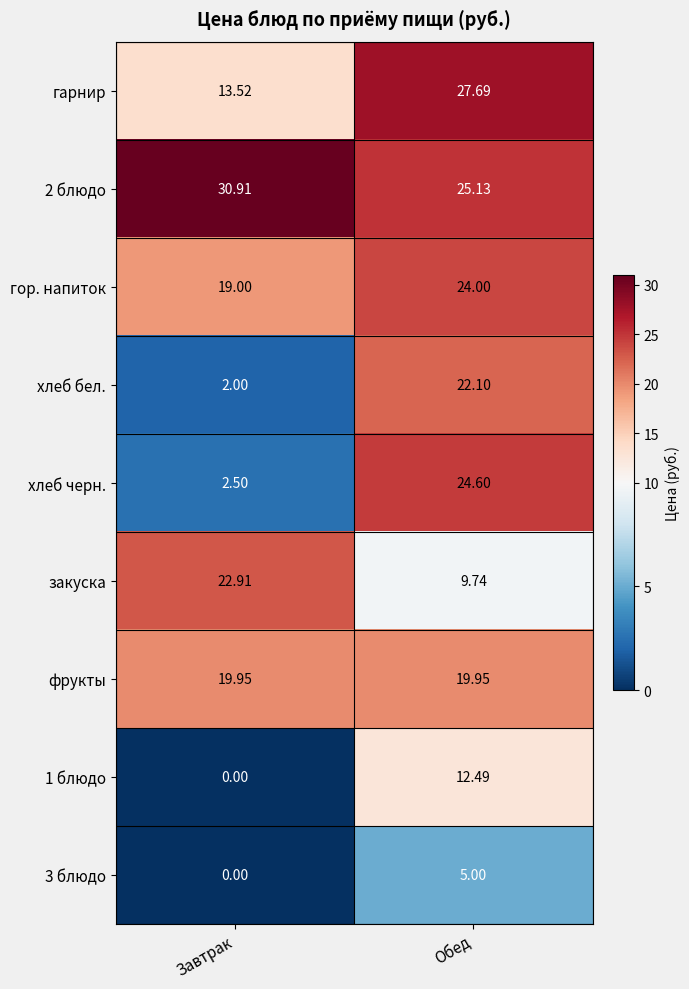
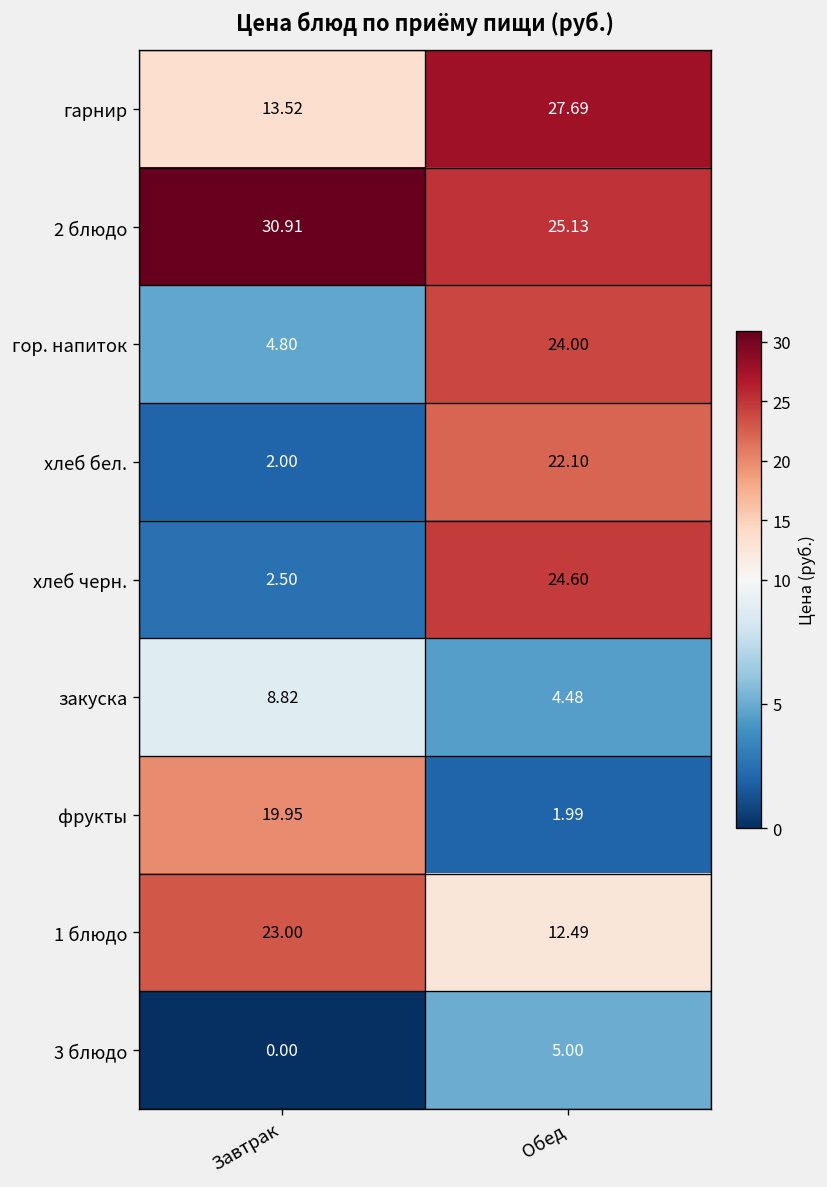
  {
    "гарнир": {
      "Завтрак": 13.52,
      "Обед": 27.69
    },
    "2 блюдо": {
      "Завтрак": 30.91,
      "Обед": 25.13
    },
    "гор. напиток": {
-     "Завтрак": 19.00,
+     "Завтрак": 4.80,
      "Обед": 24.00
    },
    "хлеб бел.": {
      "Завтрак": 2.00,
      "Обед": 22.10
    },
    "хлеб черн.": {
      "Завтрак": 2.50,
      "Обед": 24.60
    },
    "закуска": {
-     "Завтрак": 22.91,
-     "Обед": 9.74
+     "Завтрак": 8.82,
+     "Обед": 4.48
    },
    "фрукты": {
      "Завтрак": 19.95,
-     "Обед": 19.95
+     "Обед": 1.99
    },
    "1 блюдо": {
-     "Завтрак": 0.00,
+     "Завтрак": 23.00,
      "Обед": 12.49
    },
    "3 блюдо": {
      "Завтрак": 0.00,
      "Обед": 5.00
    }
  }
